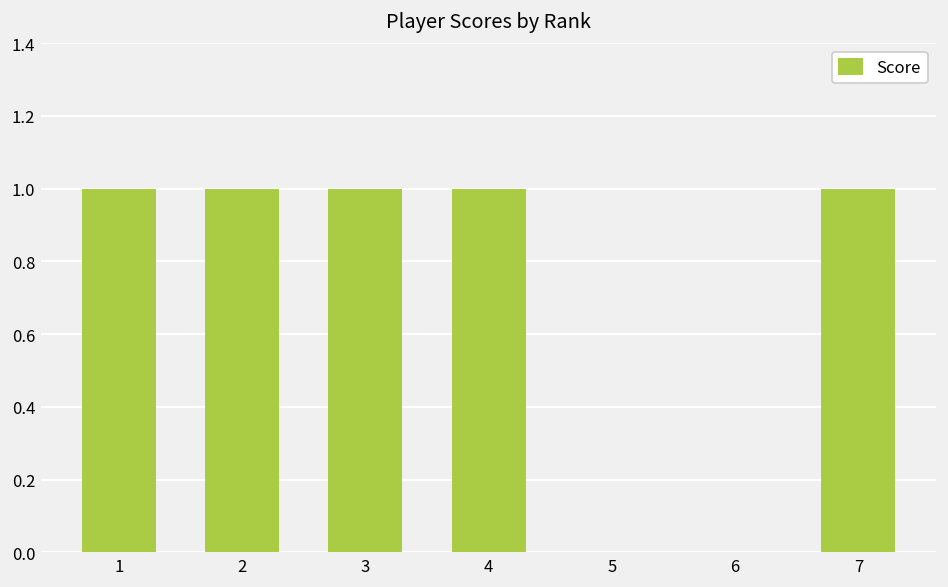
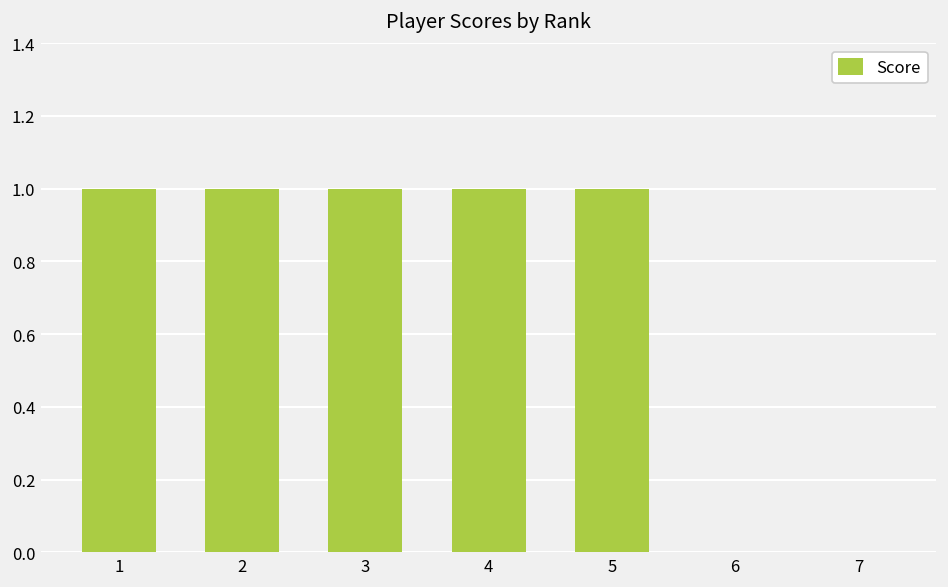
  {
    "1": 1,
    "2": 1,
    "3": 1,
    "4": 1,
-   "5": 0,
+   "5": 1,
    "6": 0,
-   "7": 1
+   "7": 0
  }
